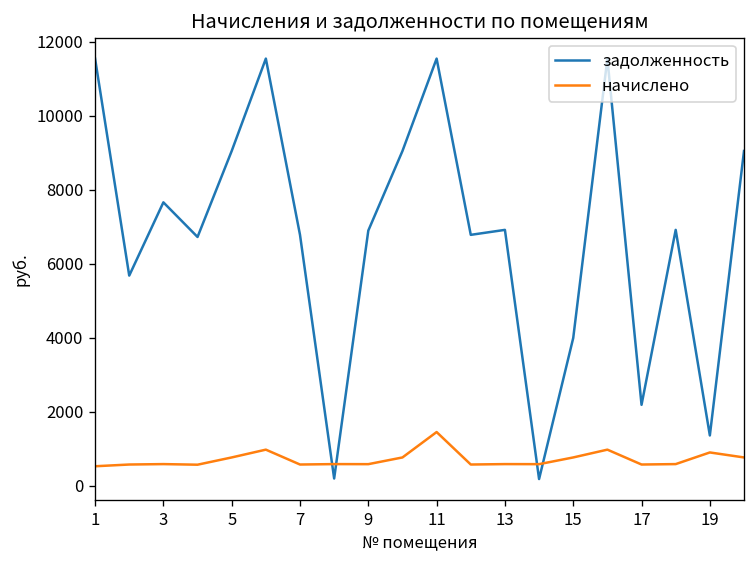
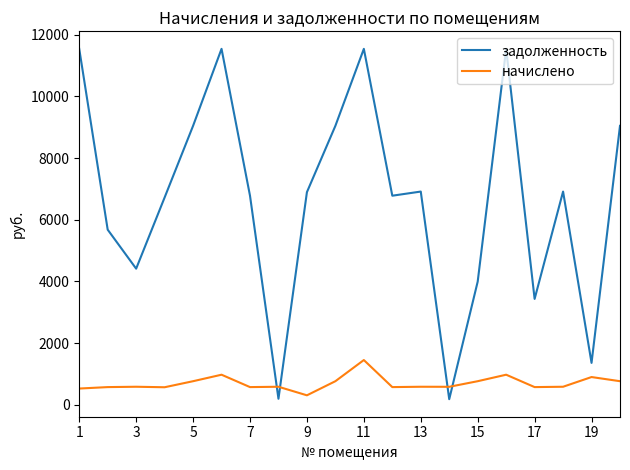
  {
    "задолженность": {
      "1": 11500,
-     "3": 7700,
+     "3": 4400,
      "5": 9000,
      "7": 6800,
      "9": 6900,
      "11": 11500,
      "13": 6900,
      "15": 4000,
-     "17": 2200,
+     "17": 3400,
      "19": 1400
    },
    "начислено": {
      "1": 500,
      "3": 600,
      "5": 800,
      "7": 600,
-     "9": 600,
+     "9": 300,
      "11": 1400,
      "13": 600,
      "15": 800,
      "17": 600,
      "19": 900
    }
  }
